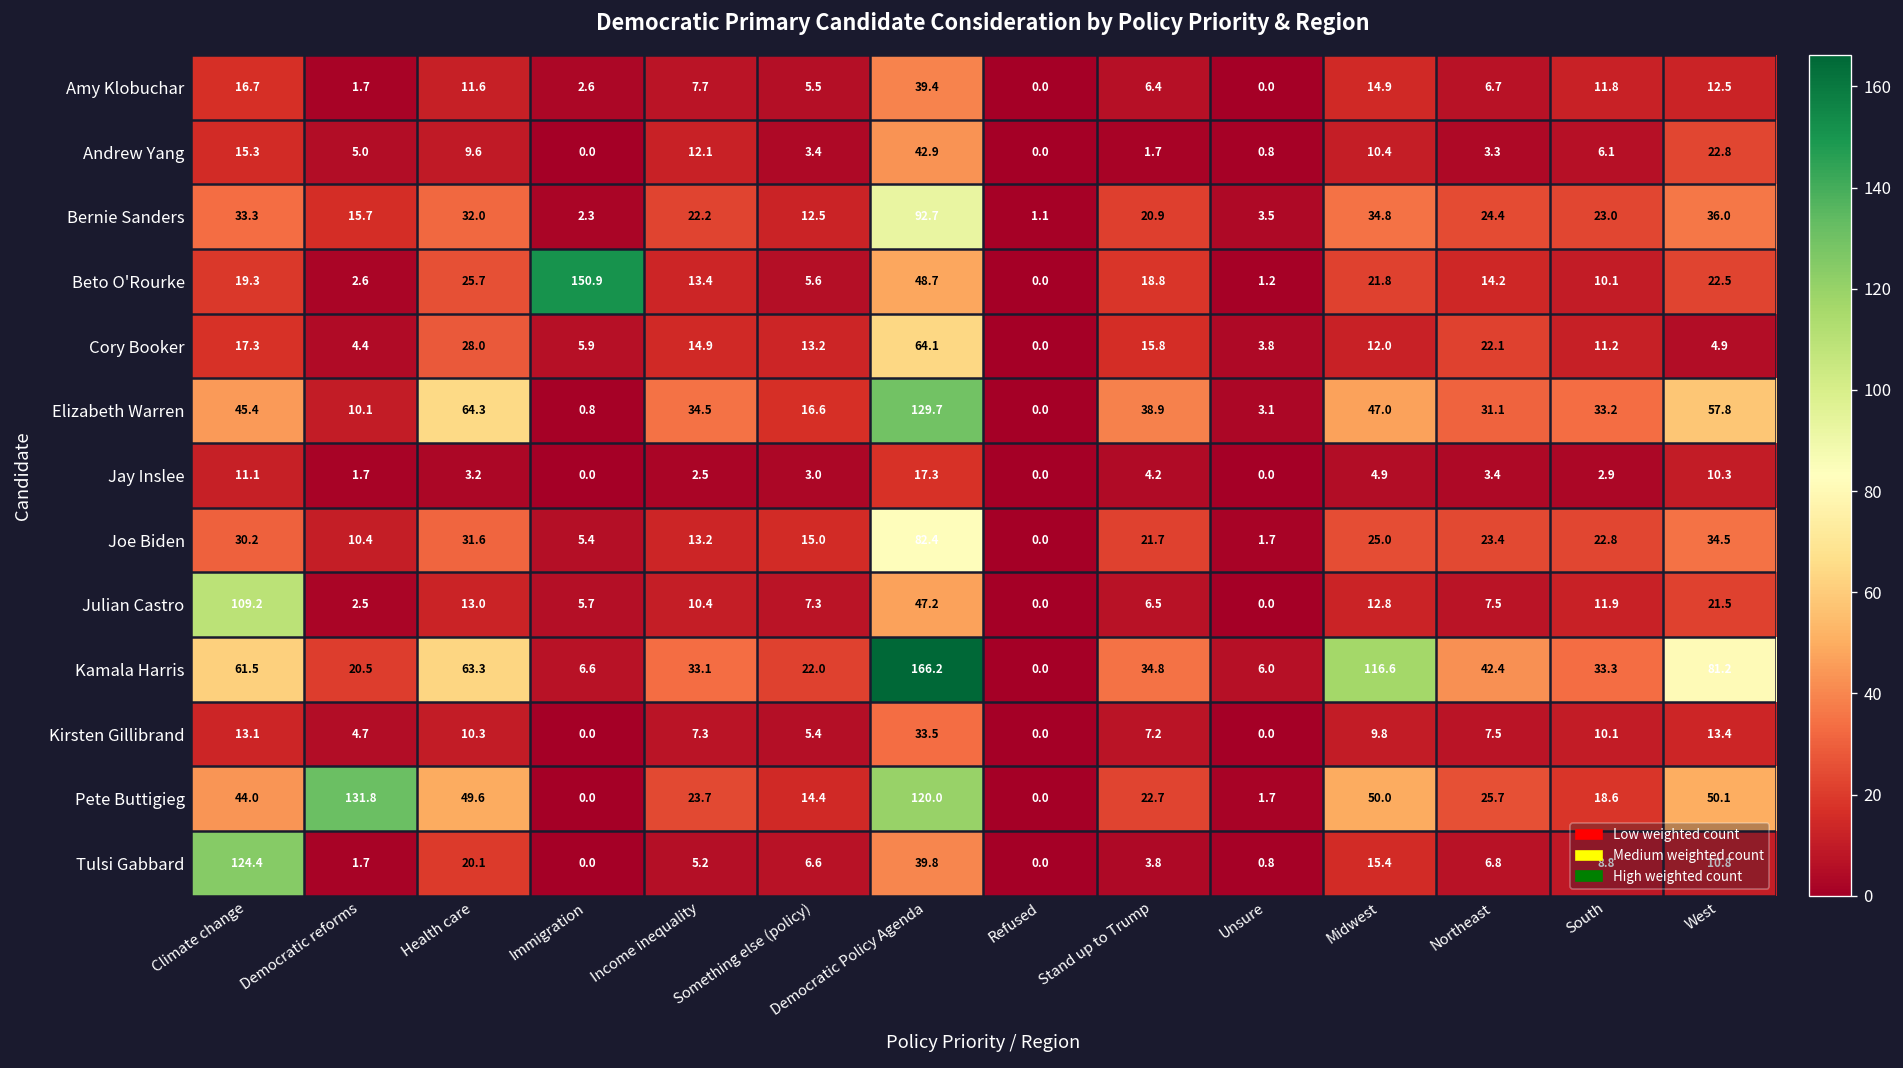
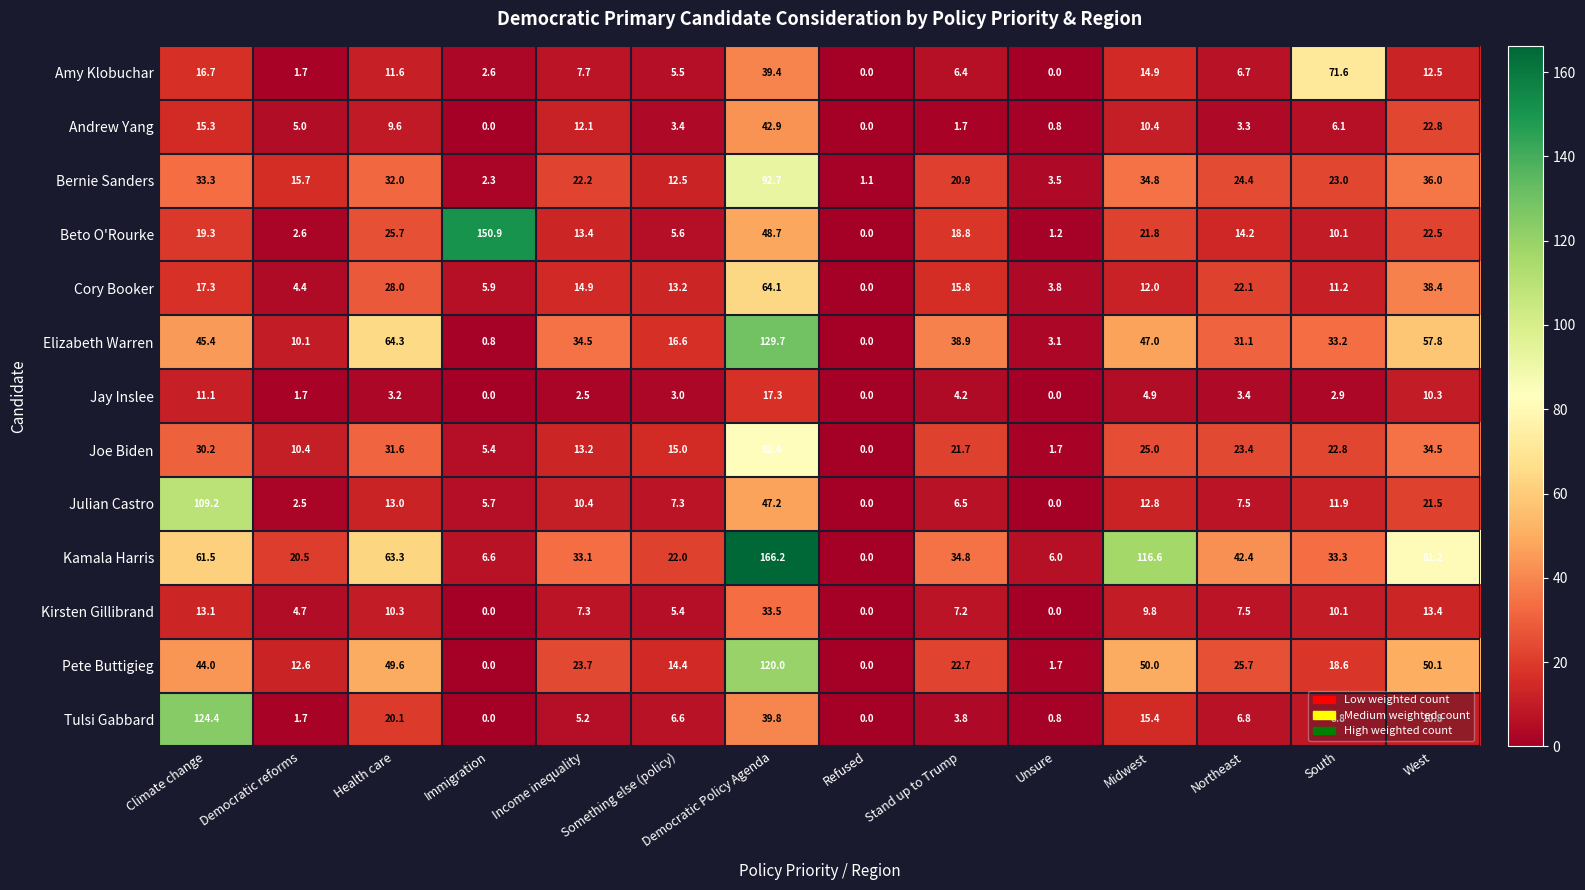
  {
    "Amy Klobuchar": {
      "Climate change": 16.7,
      "Democratic reforms": 1.7,
      "Health care": 11.6,
      "Immigration": 2.6,
      "Income inequality": 7.7,
      "Something else (policy)": 5.5,
      "Democratic Policy Agenda": 39.4,
      "Refused": 0.0,
      "Stand up to Trump": 6.4,
      "Unsure": 0.0,
      "Midwest": 14.9,
      "Northeast": 6.7,
-     "South": 11.8,
+     "South": 71.6,
      "West": 12.5
    },
    "Andrew Yang": {
      "Climate change": 15.3,
      "Democratic reforms": 5.0,
      "Health care": 9.6,
      "Immigration": 0.0,
      "Income inequality": 12.1,
      "Something else (policy)": 3.4,
      "Democratic Policy Agenda": 42.9,
      "Refused": 0.0,
      "Stand up to Trump": 1.7,
      "Unsure": 0.8,
      "Midwest": 10.4,
      "Northeast": 3.3,
      "South": 6.1,
      "West": 22.8
    },
    "Bernie Sanders": {
      "Climate change": 33.3,
      "Democratic reforms": 15.7,
      "Health care": 32.0,
      "Immigration": 2.3,
      "Income inequality": 22.2,
      "Something else (policy)": 12.5,
      "Democratic Policy Agenda": 92.7,
      "Refused": 1.1,
      "Stand up to Trump": 20.9,
      "Unsure": 3.5,
      "Midwest": 34.8,
      "Northeast": 24.4,
      "South": 23.0,
      "West": 36.0
    },
    "Beto O'Rourke": {
      "Climate change": 19.3,
      "Democratic reforms": 2.6,
      "Health care": 25.7,
      "Immigration": 150.9,
      "Income inequality": 13.4,
      "Something else (policy)": 5.6,
      "Democratic Policy Agenda": 48.7,
      "Refused": 0.0,
      "Stand up to Trump": 18.8,
      "Unsure": 1.2,
      "Midwest": 21.8,
      "Northeast": 14.2,
      "South": 10.1,
      "West": 22.5
    },
    "Cory Booker": {
      "Climate change": 17.3,
      "Democratic reforms": 4.4,
      "Health care": 28.0,
      "Immigration": 5.9,
      "Income inequality": 14.9,
      "Something else (policy)": 13.2,
      "Democratic Policy Agenda": 64.1,
      "Refused": 0.0,
      "Stand up to Trump": 15.8,
      "Unsure": 3.8,
      "Midwest": 12.0,
      "Northeast": 22.1,
      "South": 11.2,
-     "West": 4.9
+     "West": 38.4
    },
    "Elizabeth Warren": {
      "Climate change": 45.4,
      "Democratic reforms": 10.1,
      "Health care": 64.3,
      "Immigration": 0.8,
      "Income inequality": 34.5,
      "Something else (policy)": 16.6,
      "Democratic Policy Agenda": 129.7,
      "Refused": 0.0,
      "Stand up to Trump": 38.9,
      "Unsure": 3.1,
      "Midwest": 47.0,
      "Northeast": 31.1,
      "South": 33.2,
      "West": 57.8
    },
    "Jay Inslee": {
      "Climate change": 11.1,
      "Democratic reforms": 1.7,
      "Health care": 3.2,
      "Immigration": 0.0,
      "Income inequality": 2.5,
      "Something else (policy)": 3.0,
      "Democratic Policy Agenda": 17.3,
      "Refused": 0.0,
      "Stand up to Trump": 4.2,
      "Unsure": 0.0,
      "Midwest": 4.9,
      "Northeast": 3.4,
      "South": 2.9,
      "West": 10.3
    },
    "Joe Biden": {
      "Climate change": 30.2,
      "Democratic reforms": 10.4,
      "Health care": 31.6,
      "Immigration": 5.4,
      "Income inequality": 13.2,
      "Something else (policy)": 15.0,
      "Democratic Policy Agenda": 82.4,
      "Refused": 0.0,
      "Stand up to Trump": 21.7,
      "Unsure": 1.7,
      "Midwest": 25.0,
      "Northeast": 23.4,
      "South": 22.8,
      "West": 34.5
    },
    "Julian Castro": {
      "Climate change": 109.2,
      "Democratic reforms": 2.5,
      "Health care": 13.0,
      "Immigration": 5.7,
      "Income inequality": 10.4,
      "Something else (policy)": 7.3,
      "Democratic Policy Agenda": 47.2,
      "Refused": 0.0,
      "Stand up to Trump": 6.5,
      "Unsure": 0.0,
      "Midwest": 12.8,
      "Northeast": 7.5,
      "South": 11.9,
      "West": 21.5
    },
    "Kamala Harris": {
      "Climate change": 61.5,
      "Democratic reforms": 20.5,
      "Health care": 63.3,
      "Immigration": 6.6,
      "Income inequality": 33.1,
      "Something else (policy)": 22.0,
      "Democratic Policy Agenda": 166.2,
      "Refused": 0.0,
      "Stand up to Trump": 34.8,
      "Unsure": 6.0,
      "Midwest": 116.6,
      "Northeast": 42.4,
      "South": 33.3,
      "West": 81.2
    },
    "Kirsten Gillibrand": {
      "Climate change": 13.1,
      "Democratic reforms": 4.7,
      "Health care": 10.3,
      "Immigration": 0.0,
      "Income inequality": 7.3,
      "Something else (policy)": 5.4,
      "Democratic Policy Agenda": 33.5,
      "Refused": 0.0,
      "Stand up to Trump": 7.2,
      "Unsure": 0.0,
      "Midwest": 9.8,
      "Northeast": 7.5,
      "South": 10.1,
      "West": 13.4
    },
    "Pete Buttigieg": {
      "Climate change": 44.0,
-     "Democratic reforms": 131.8,
+     "Democratic reforms": 12.6,
      "Health care": 49.6,
      "Immigration": 0.0,
      "Income inequality": 23.7,
      "Something else (policy)": 14.4,
      "Democratic Policy Agenda": 120.0,
      "Refused": 0.0,
      "Stand up to Trump": 22.7,
      "Unsure": 1.7,
      "Midwest": 50.0,
      "Northeast": 25.7,
      "South": 18.6,
      "West": 50.1
    },
    "Tulsi Gabbard": {
      "Climate change": 124.4,
      "Democratic reforms": 1.7,
      "Health care": 20.1,
      "Immigration": 0.0,
      "Income inequality": 5.2,
      "Something else (policy)": 6.6,
      "Democratic Policy Agenda": 39.8,
      "Refused": 0.0,
      "Stand up to Trump": 3.8,
      "Unsure": 0.8,
      "Midwest": 15.4,
      "Northeast": 6.8
    }
  }
